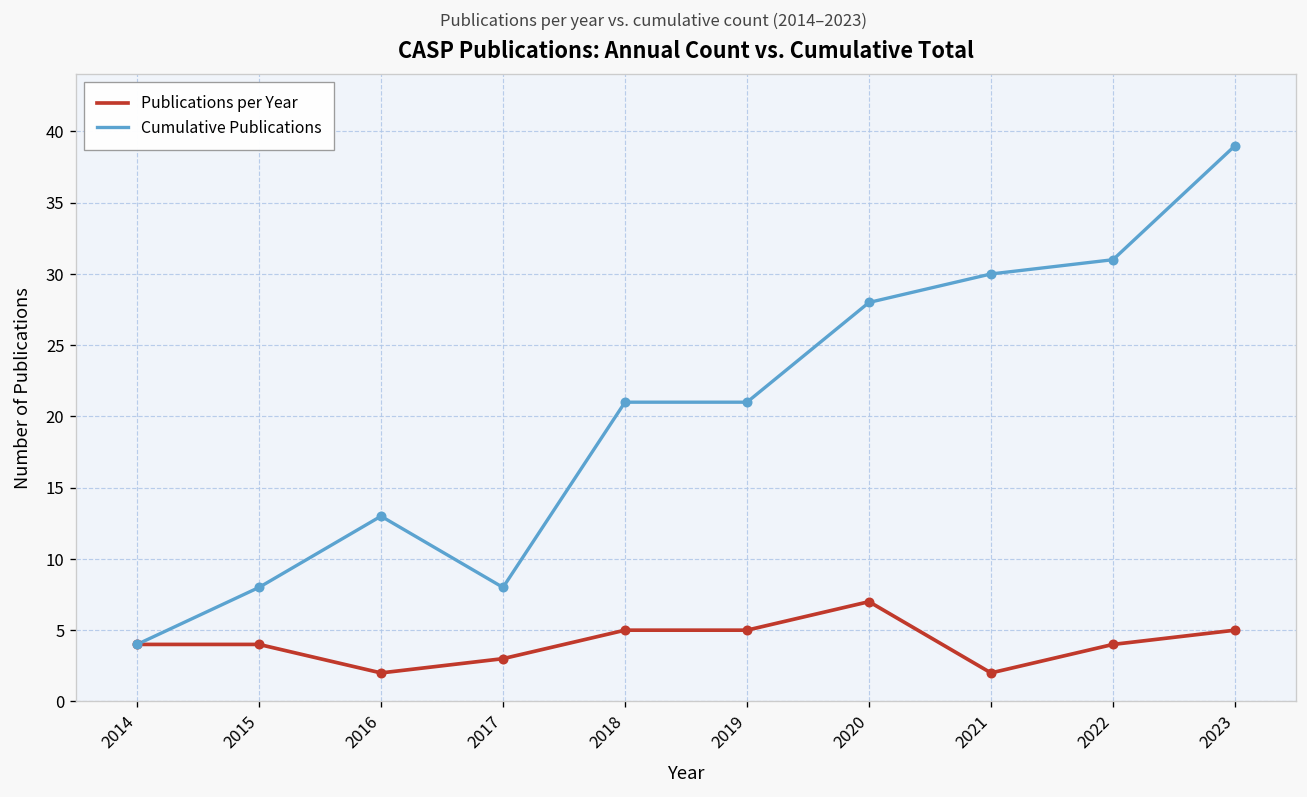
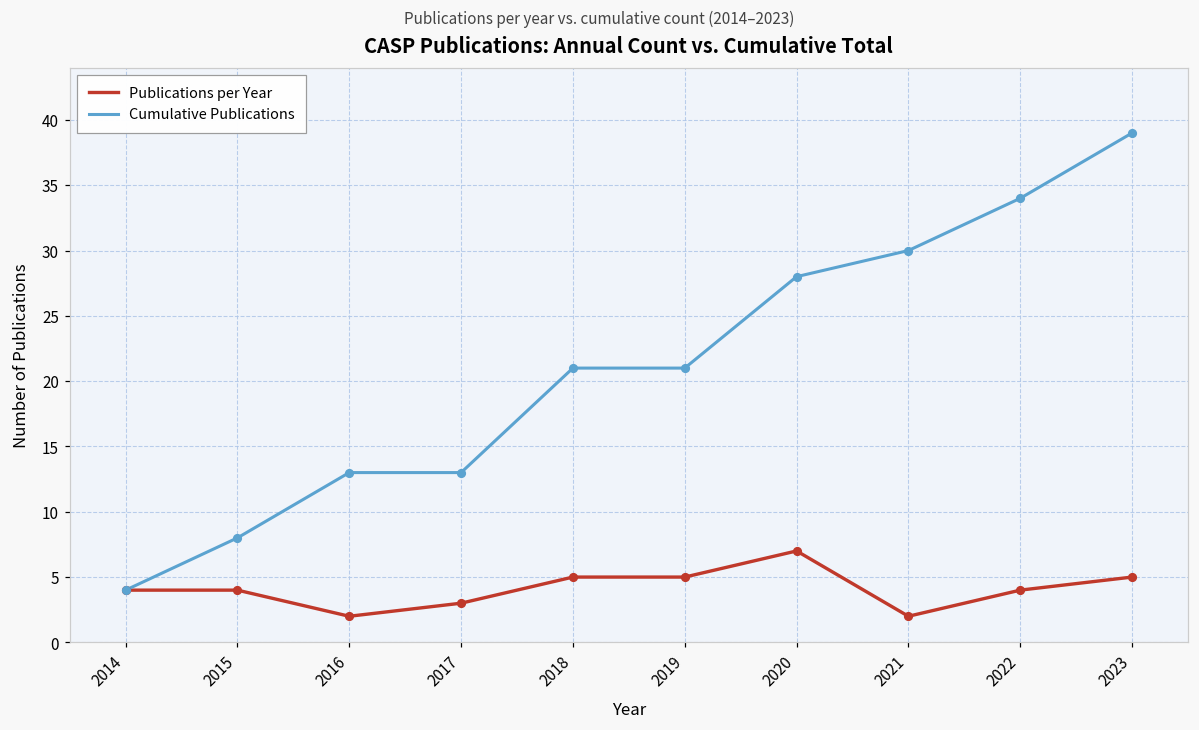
  {
    "Publications per Year": {
      "2015": 4,
      "2016": 2,
      "2017": 3,
      "2018": 5,
      "2019": 5,
      "2020": 7,
      "2021": 2,
      "2022": 4,
      "2023": 5
    },
    "Cumulative Publications": {
      "2015": 8,
      "2016": 13,
-     "2017": 8,
+     "2017": 13,
      "2018": 21,
      "2019": 21,
      "2020": 28,
      "2021": 30,
-     "2022": 31,
+     "2022": 34,
      "2023": 39
    }
  }
